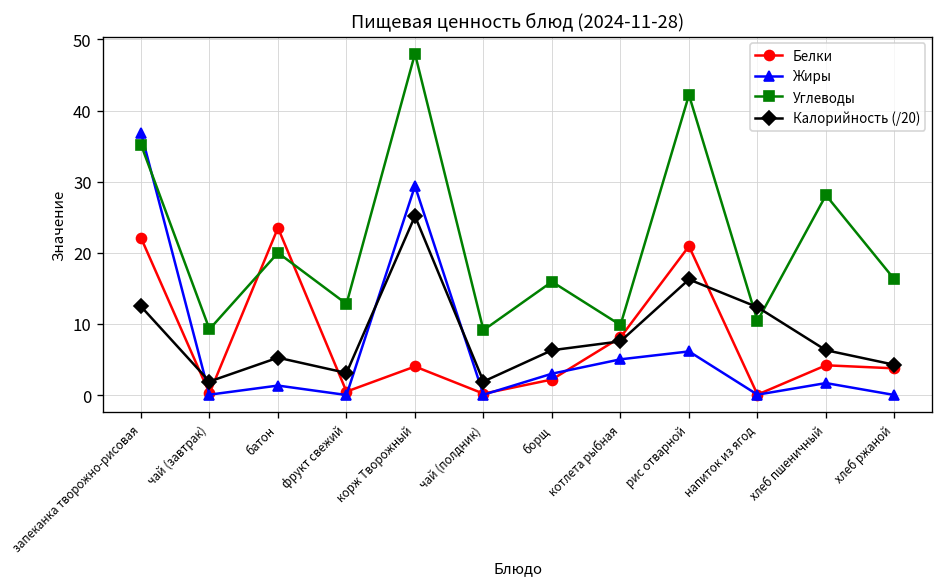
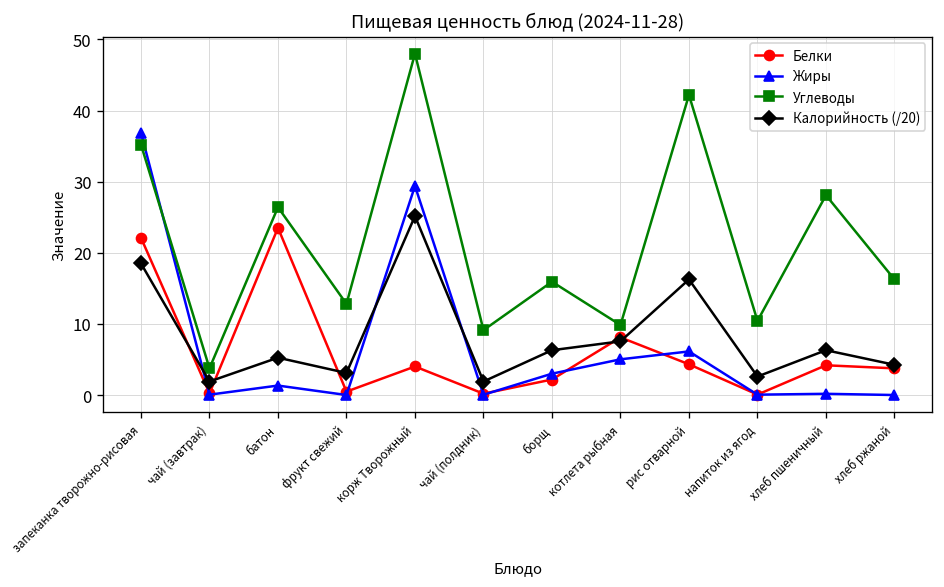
  {
    "Белки": {
      "запеканка творожно-рисовая": 22,
      "батон": 24,
      "фрукт свежий": 0,
      "корж Творожный": 4,
      "борщ": 2,
      "котлета рыбная": 8,
-     "рис отварной": 21,
+     "рис отварной": 4,
      "хлеб пшеничный": 4,
      "хлеб ржаной": 4
    },
    "Жиры": {
      "запеканка творожно-рисовая": 37,
      "батон": 1,
      "фрукт свежий": 0,
      "корж Творожный": 29,
      "борщ": 3,
      "котлета рыбная": 5,
      "рис отварной": 6,
-     "хлеб пшеничный": 2,
+     "хлеб пшеничный": 0,
      "хлеб ржаной": 0
    },
    "Углеводы": {
      "запеканка творожно-рисовая": 35,
-     "чай (завтрак)": 9,
-     "батон": 20,
+     "чай (завтрак)": 4,
+     "батон": 26,
      "фрукт свежий": 13,
      "корж Творожный": 48,
      "чай (полдник)": 9,
      "борщ": 16,
      "котлета рыбная": 10,
      "рис отварной": 42,
      "напиток из ягод": 10,
      "хлеб пшеничный": 28,
      "хлеб ржаной": 16
    },
    "Калорийность (/20)": {
-     "запеканка творожно-рисовая": 12,
+     "запеканка творожно-рисовая": 19,
      "чай (завтрак)": 2,
      "батон": 5,
      "фрукт свежий": 3,
      "корж Творожный": 25,
      "чай (полдник)": 2,
      "борщ": 6,
      "котлета рыбная": 8,
      "рис отварной": 16,
-     "напиток из ягод": 12,
+     "напиток из ягод": 3,
      "хлеб пшеничный": 6,
      "хлеб ржаной": 4
    }
  }
